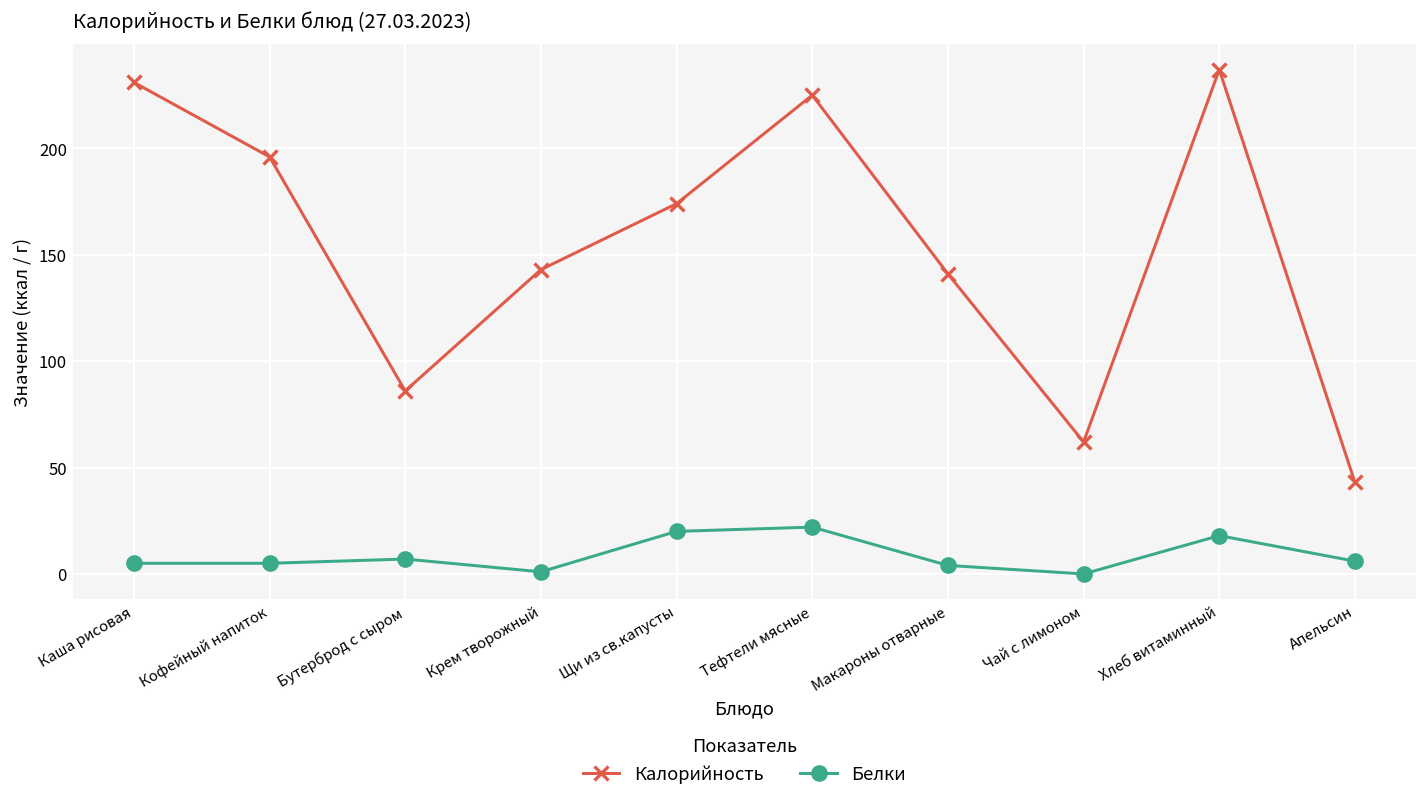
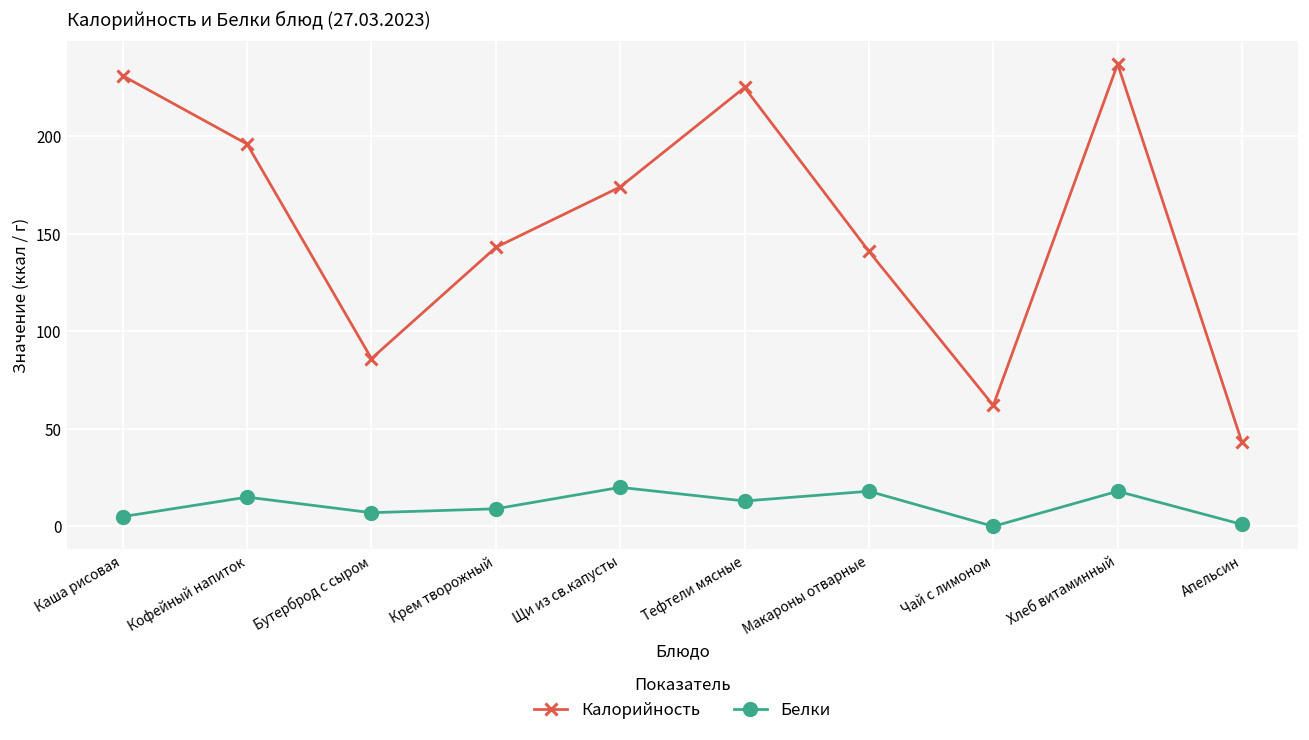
  {
    "Калорийность": {
      "Каша рисовая": 231,
      "Кофейный напиток": 196,
      "Бутерброд с сыром": 86,
      "Крем творожный": 143,
      "Щи из св.капусты": 174,
      "Тефтели мясные": 225,
      "Макароны отварные": 141,
      "Чай с лимоном": 62,
      "Хлеб витаминный": 237,
      "Апельсин": 43
    },
    "Белки": {
      "Каша рисовая": 5,
-     "Кофейный напиток": 5,
+     "Кофейный напиток": 15,
      "Бутерброд с сыром": 7,
-     "Крем творожный": 1,
+     "Крем творожный": 9,
      "Щи из св.капусты": 20,
-     "Тефтели мясные": 22,
-     "Макароны отварные": 4,
+     "Тефтели мясные": 13,
+     "Макароны отварные": 18,
      "Чай с лимоном": 0,
      "Хлеб витаминный": 18,
-     "Апельсин": 6
+     "Апельсин": 1
    }
  }
